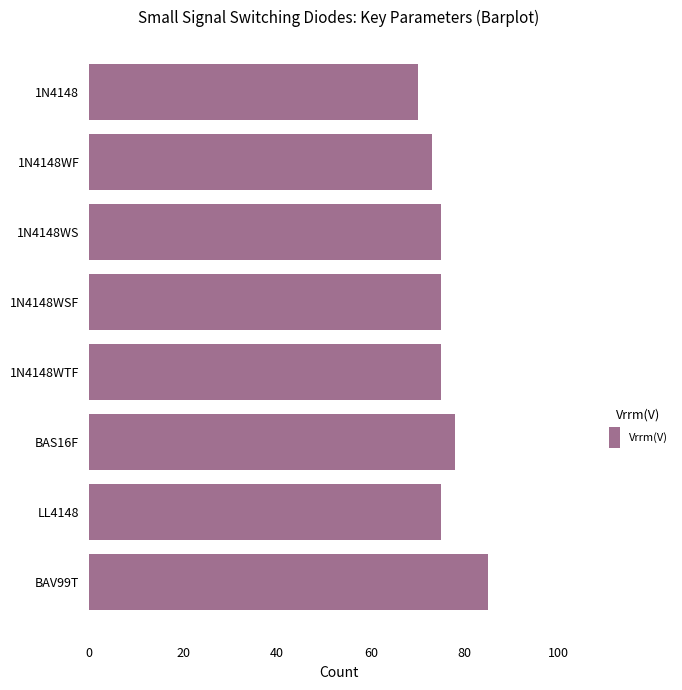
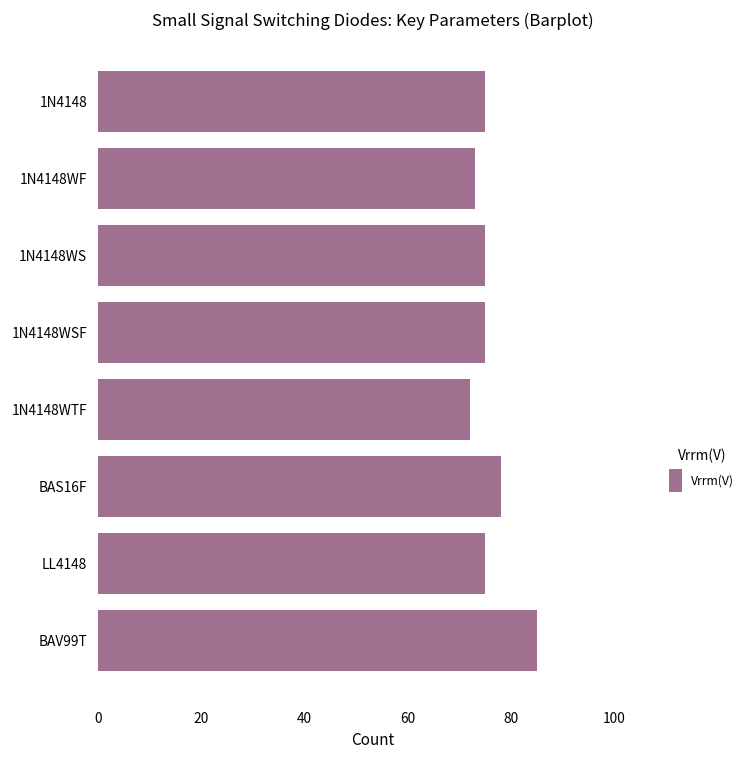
  {
-   "1N4148": 70,
+   "1N4148": 75,
    "1N4148WF": 73,
    "1N4148WS": 75,
    "1N4148WSF": 75,
-   "1N4148WTF": 75,
+   "1N4148WTF": 72,
    "BAS16F": 78,
    "LL4148": 75,
    "BAV99T": 85
  }
